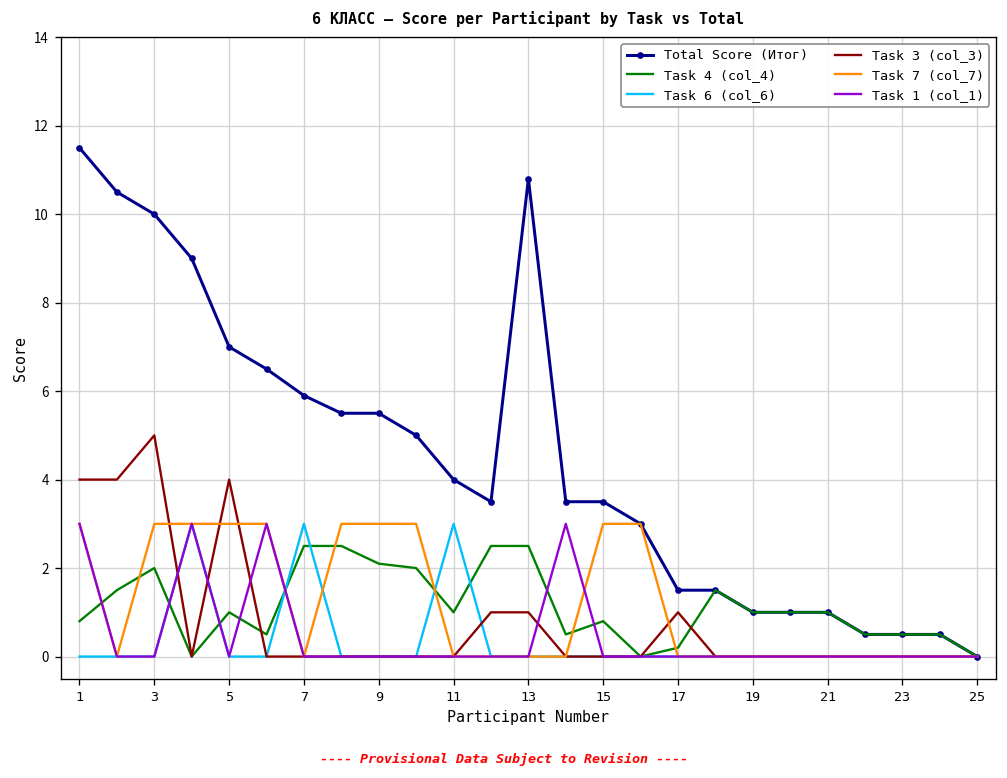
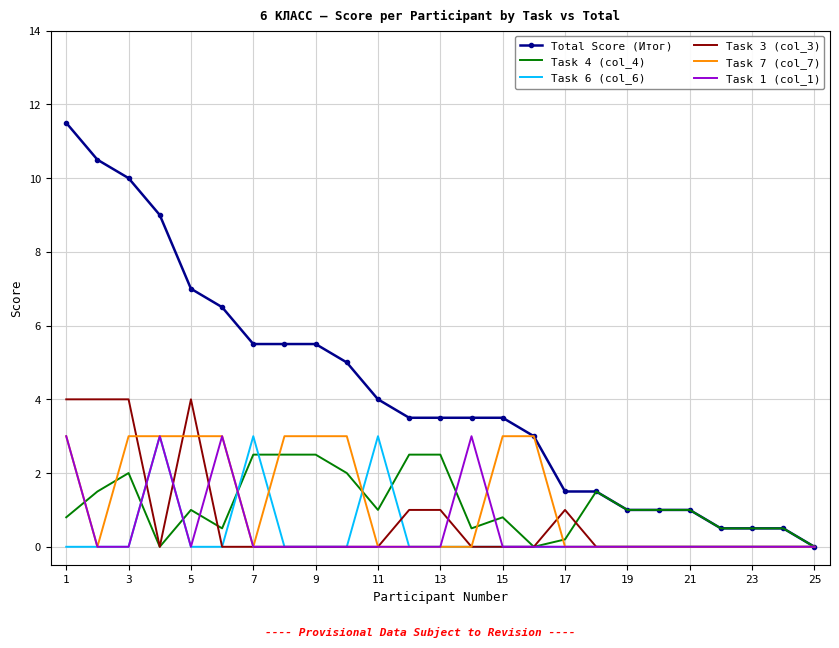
  {
    "Total Score (Итог)": {
      "1": 11.5,
      "3": 10.0,
      "5": 7.0,
-     "7": 5.9,
+     "7": 5.5,
      "9": 5.5,
      "11": 4.0,
-     "13": 10.8,
+     "13": 3.5,
      "15": 3.5,
      "17": 1.5
    },
    "Task 4 (col_4)": {
      "1": 0.8,
      "3": 2.0,
      "5": 1.0,
      "7": 2.5,
-     "9": 2.1,
+     "9": 2.5,
      "11": 1.0,
      "13": 2.5,
      "15": 0.8,
      "17": 0.2
    },
    "Task 6 (col_6)": {
      "1": 0.0,
      "7": 3.0,
      "11": 3.0
    },
    "Task 3 (col_3)": {
      "1": 4,
-     "3": 5,
+     "3": 4,
      "5": 4,
      "13": 1,
      "17": 1
    },
    "Task 7 (col_7)": {
      "3": 3.0,
      "5": 3.0,
      "9": 3.0,
      "15": 3.0
    }
  }
